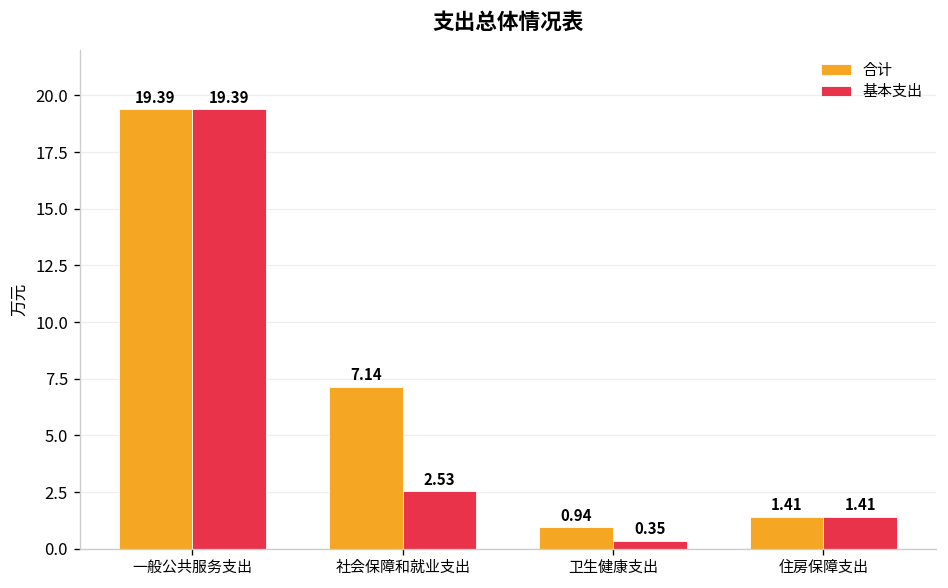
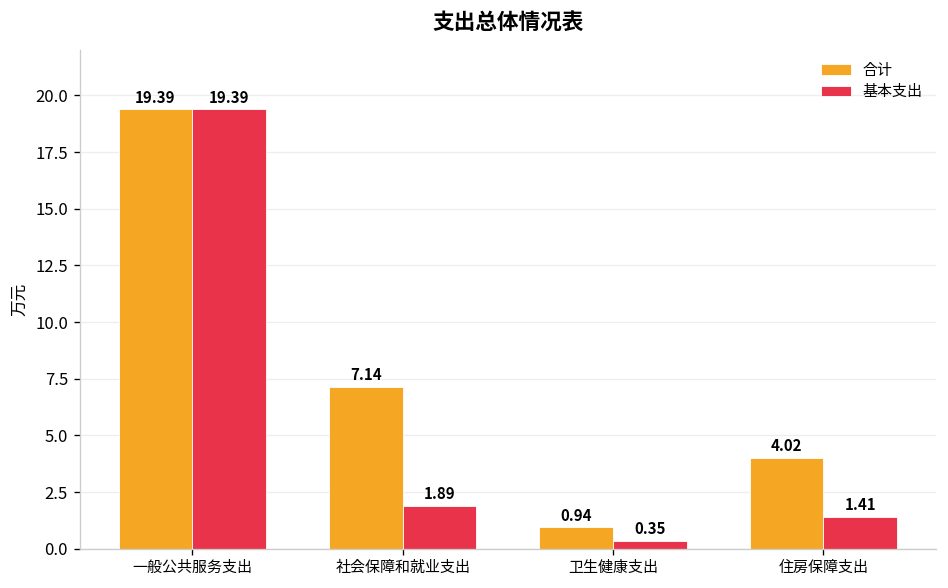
  {
    "合计": {
      "一般公共服务支出": 19.39,
      "社会保障和就业支出": 7.14,
      "卫生健康支出": 0.94,
-     "住房保障支出": 1.41
+     "住房保障支出": 4.02
    },
    "基本支出": {
      "一般公共服务支出": 19.39,
-     "社会保障和就业支出": 2.53,
+     "社会保障和就业支出": 1.89,
      "卫生健康支出": 0.35,
      "住房保障支出": 1.41
    }
  }
